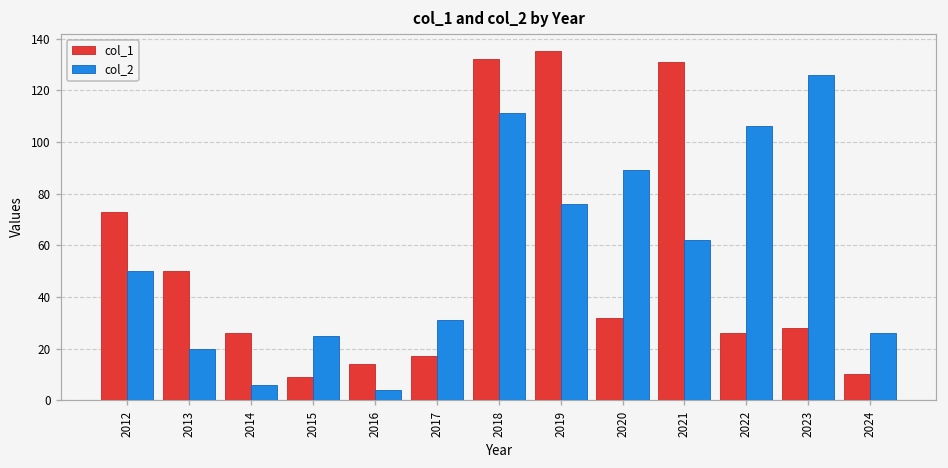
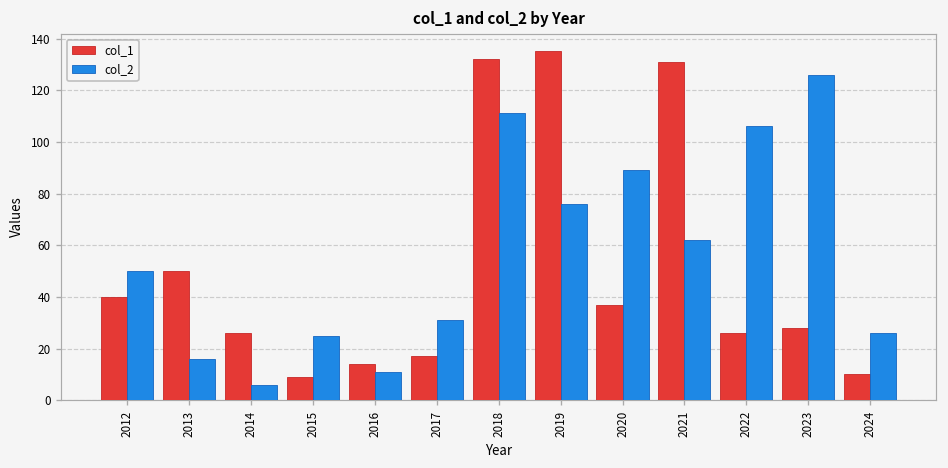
  {
    "col_1": {
-     "2012": 73,
+     "2012": 40,
      "2013": 50,
      "2014": 26,
      "2015": 9,
      "2016": 14,
      "2017": 17,
      "2018": 132,
      "2019": 135,
-     "2020": 32,
+     "2020": 37,
      "2021": 131,
      "2022": 26,
      "2023": 28,
      "2024": 10
    },
    "col_2": {
      "2012": 50,
-     "2013": 20,
+     "2013": 16,
      "2014": 6,
      "2015": 25,
-     "2016": 4,
+     "2016": 11,
      "2017": 31,
      "2018": 111,
      "2019": 76,
      "2020": 89,
      "2021": 62,
      "2022": 106,
      "2023": 126,
      "2024": 26
    }
  }
